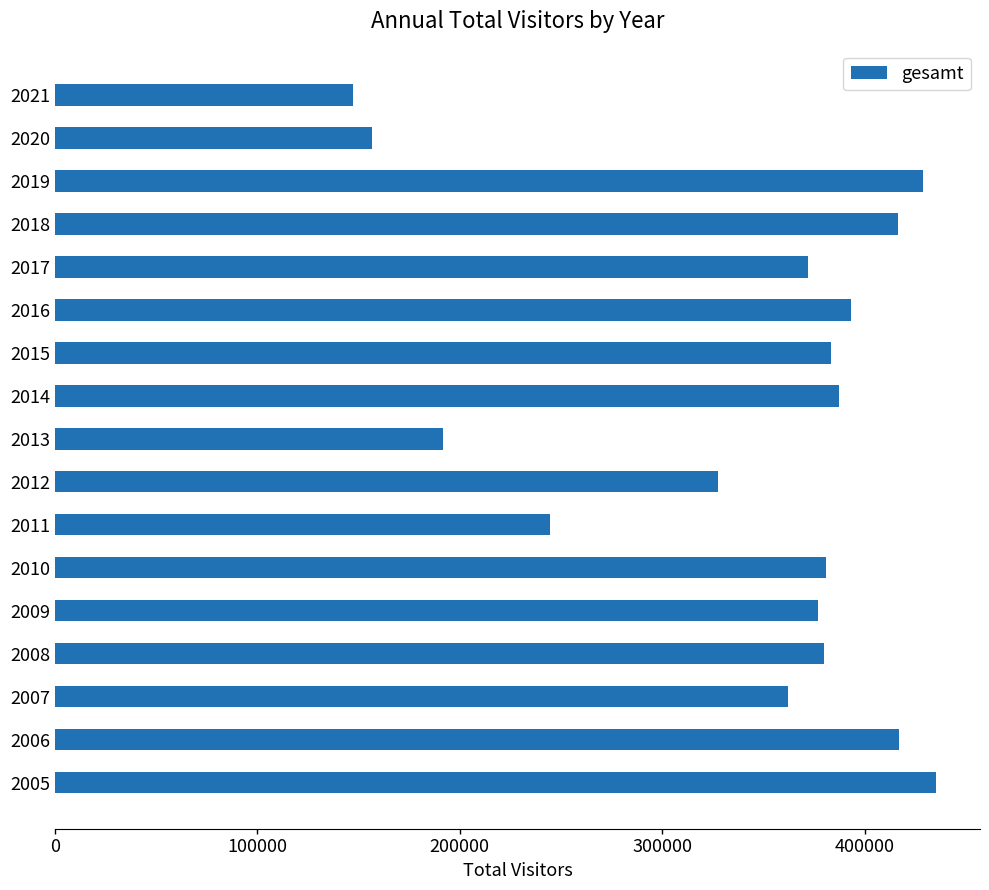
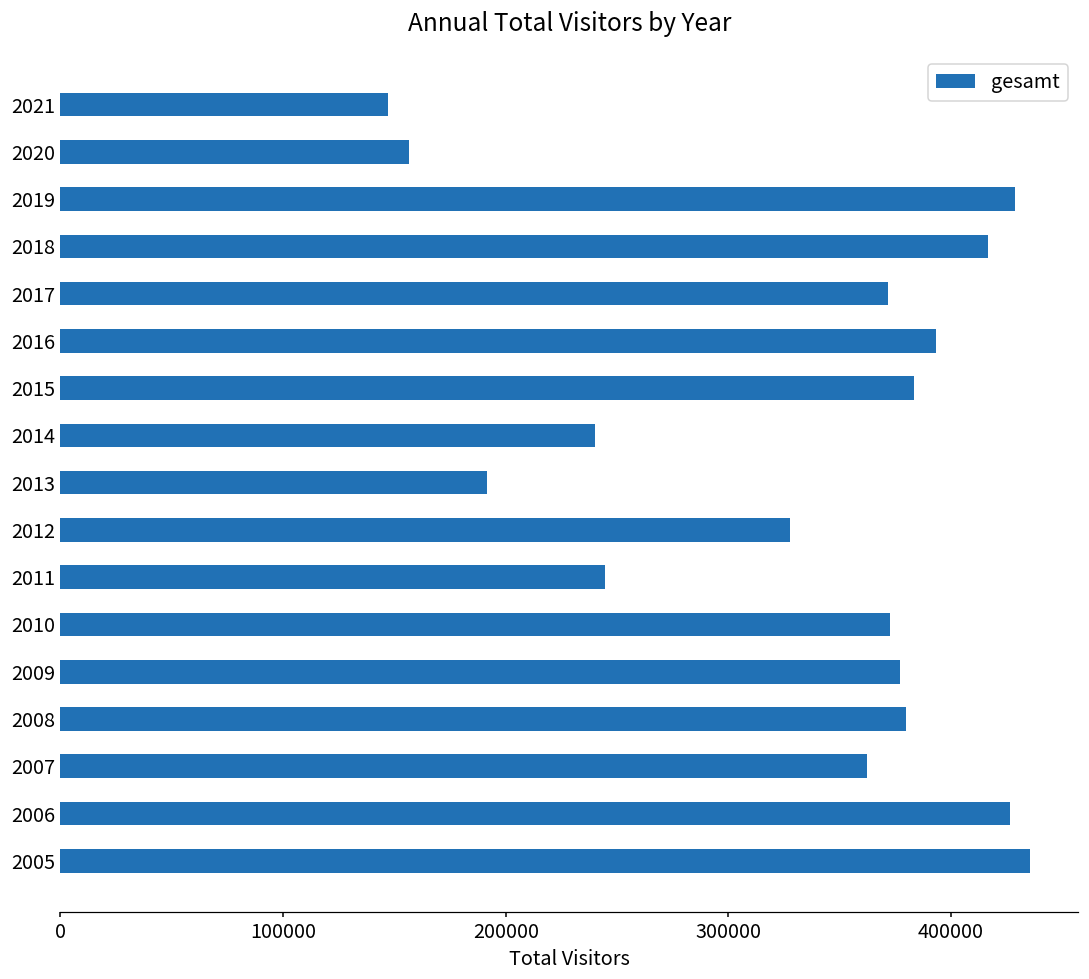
  {
    "2021": 147000,
    "2020": 156000,
    "2019": 429000,
    "2018": 416000,
    "2017": 372000,
    "2016": 393000,
    "2015": 383000,
-   "2014": 387000,
+   "2014": 240000,
    "2013": 192000,
    "2012": 328000,
    "2011": 245000,
-   "2010": 381000,
+   "2010": 373000,
    "2009": 377000,
    "2008": 380000,
    "2007": 362000,
-   "2006": 417000,
+   "2006": 427000,
    "2005": 435000
  }
